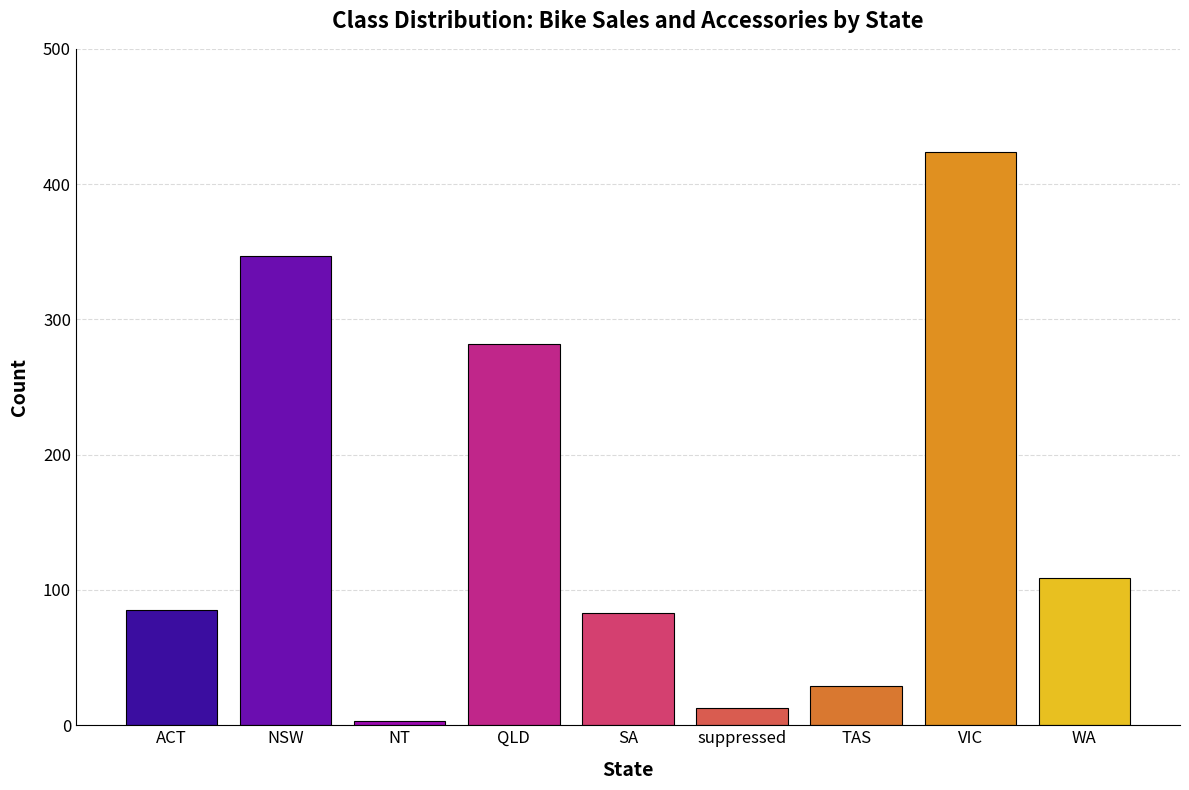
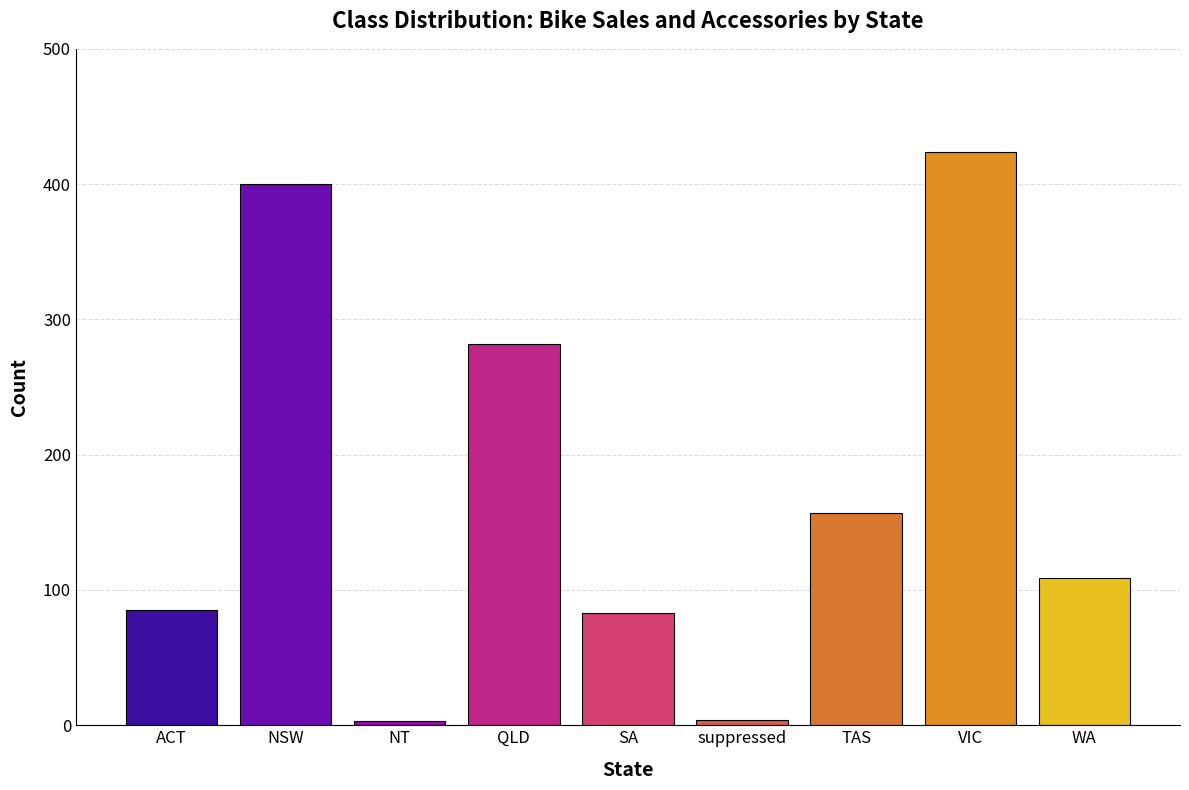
  {
    "ACT": 85,
-   "NSW": 347,
+   "NSW": 400,
    "NT": 3,
    "QLD": 282,
    "SA": 83,
-   "suppressed": 13,
-   "TAS": 29,
+   "suppressed": 4,
+   "TAS": 157,
    "VIC": 424,
    "WA": 109
  }
